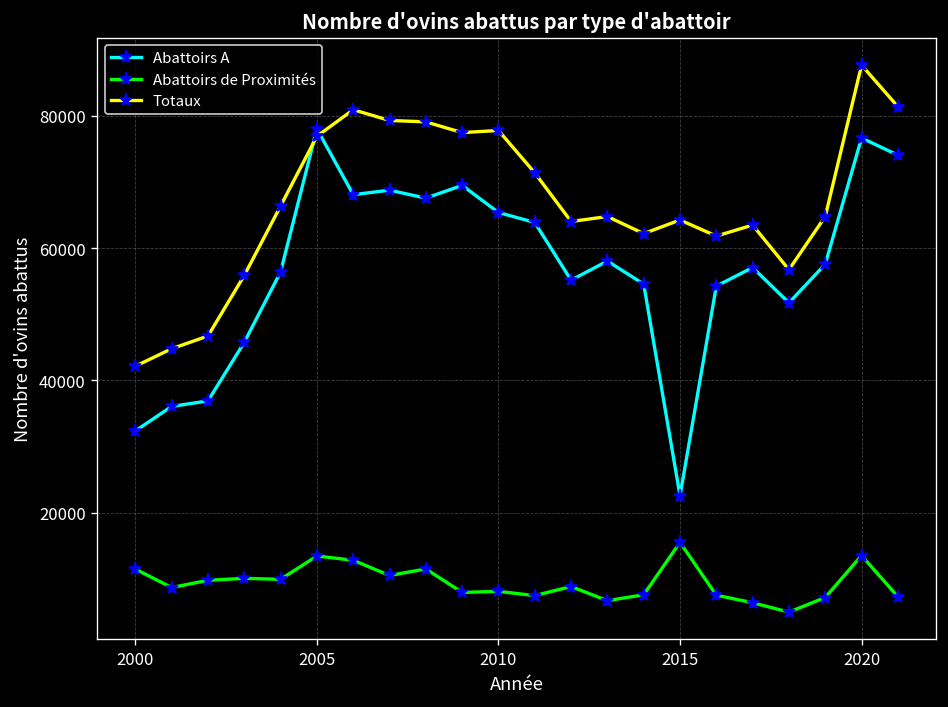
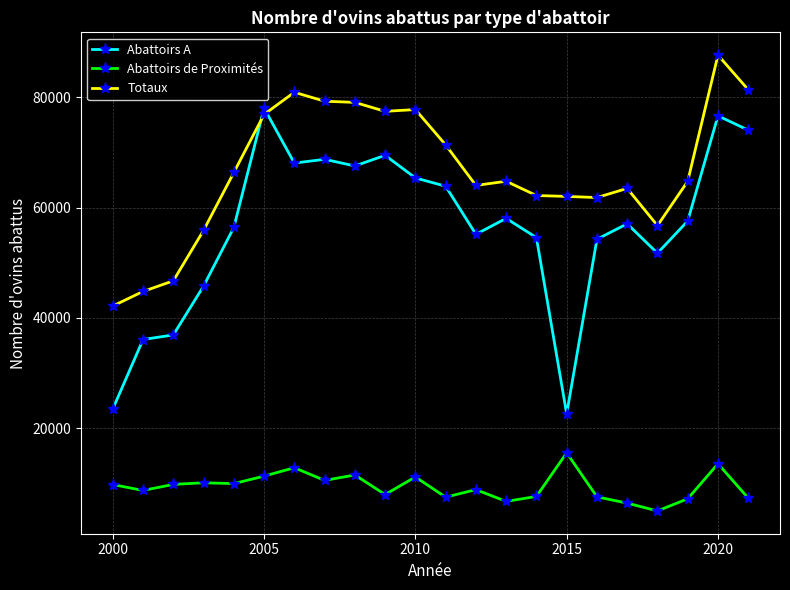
  {
    "Abattoirs A": {
-     "2000": 32000,
+     "2000": 23000,
      "2005": 78000,
      "2010": 65000,
      "2015": 23000,
      "2020": 77000
    },
    "Abattoirs de Proximités": {
-     "2000": 11000,
-     "2005": 13000,
-     "2010": 8000,
+     "2000": 10000,
+     "2005": 11000,
+     "2010": 11000,
      "2015": 16000,
      "2020": 14000
    },
    "Totaux": {
      "2000": 42000,
      "2005": 77000,
      "2010": 78000,
-     "2015": 64000,
+     "2015": 62000,
      "2020": 88000
    }
  }
